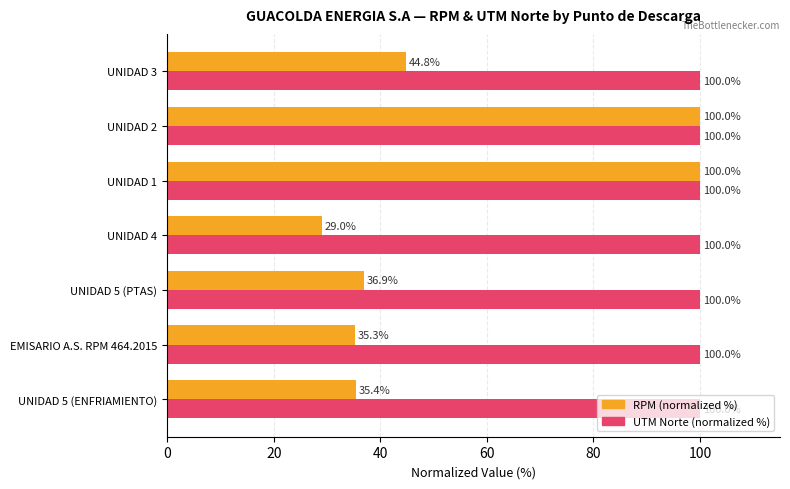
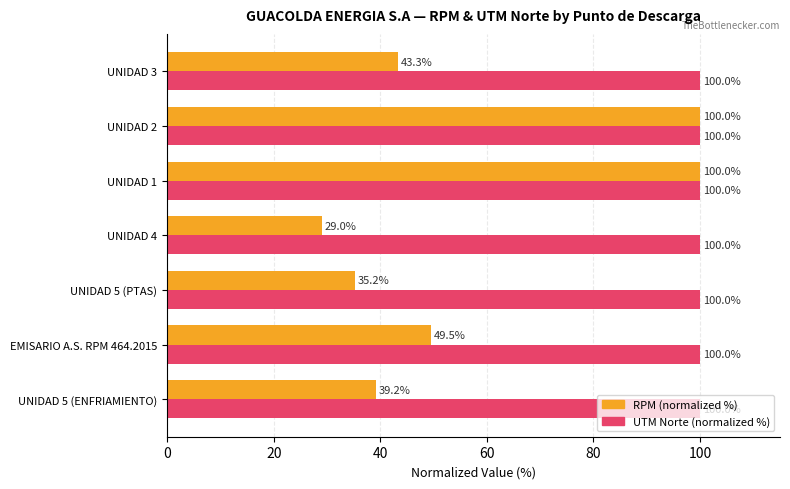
  {
    "RPM (normalized %)": {
-     "UNIDAD 3": "44.8%",
+     "UNIDAD 3": "43.3%",
      "UNIDAD 2": "100.0%",
      "UNIDAD 1": "100.0%",
      "UNIDAD 4": "29.0%",
-     "UNIDAD 5 (PTAS)": "36.9%",
-     "EMISARIO A.S. RPM 464.2015": "35.3%",
-     "UNIDAD 5 (ENFRIAMIENTO)": "35.4%"
+     "UNIDAD 5 (PTAS)": "35.2%",
+     "EMISARIO A.S. RPM 464.2015": "49.5%",
+     "UNIDAD 5 (ENFRIAMIENTO)": "39.2%"
    },
    "UTM Norte (normalized %)": {
      "UNIDAD 3": "100.0%",
      "UNIDAD 2": "100.0%",
      "UNIDAD 1": "100.0%",
      "UNIDAD 4": "100.0%",
      "UNIDAD 5 (PTAS)": "100.0%",
      "EMISARIO A.S. RPM 464.2015": "100.0%"
    }
  }
